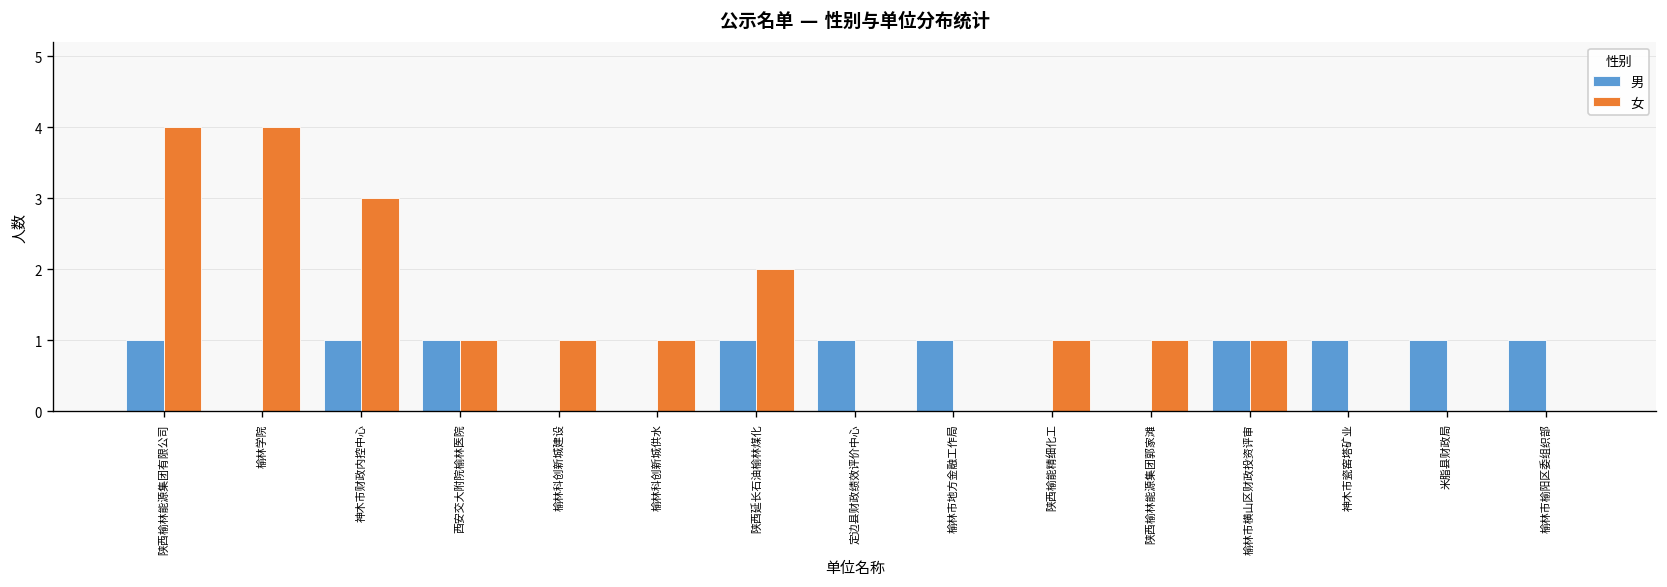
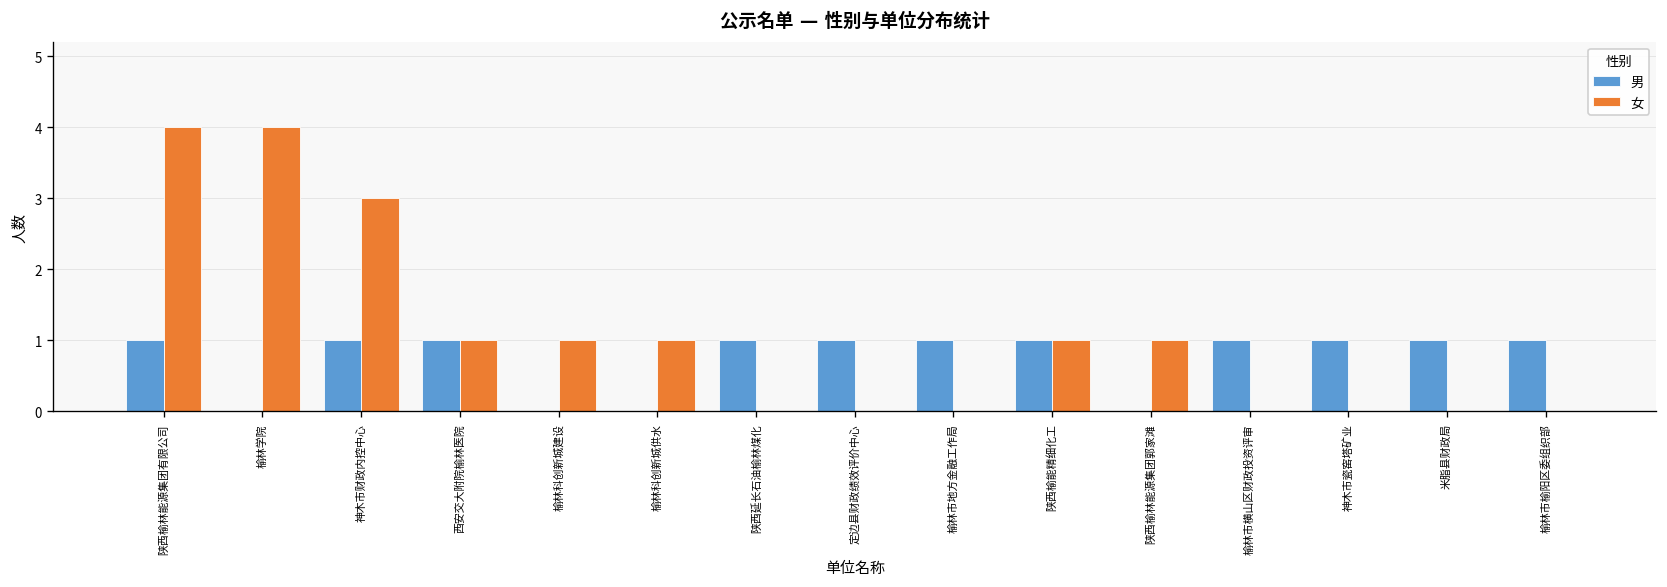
  {
    "男": {
      "陕西榆林能源集团有限公司": 1,
      "榆林学院": 0,
      "神木市财政内控中心": 1,
      "西安交大附院榆林医院": 1,
      "榆林科创新城建设": 0,
      "榆林科创新城供水": 0,
      "陕西延长石油榆林煤化": 1,
      "定边县财政绩效评价中心": 1,
      "榆林市地方金融工作局": 1,
-     "陕西榆能精细化工": 0,
+     "陕西榆能精细化工": 1,
      "陕西榆林能源集团郭家滩": 0,
      "榆林市横山区财政投资评审": 1,
      "神木市瓷窑塔矿业": 1,
      "米脂县财政局": 1,
      "榆林市榆阳区委组织部": 1
    },
    "女": {
      "陕西榆林能源集团有限公司": 4,
      "榆林学院": 4,
      "神木市财政内控中心": 3,
      "西安交大附院榆林医院": 1,
      "榆林科创新城建设": 1,
      "榆林科创新城供水": 1,
-     "陕西延长石油榆林煤化": 2,
+     "陕西延长石油榆林煤化": 0,
      "定边县财政绩效评价中心": 0,
      "榆林市地方金融工作局": 0,
      "陕西榆能精细化工": 1,
      "陕西榆林能源集团郭家滩": 1,
-     "榆林市横山区财政投资评审": 1,
+     "榆林市横山区财政投资评审": 0,
      "神木市瓷窑塔矿业": 0,
      "米脂县财政局": 0,
      "榆林市榆阳区委组织部": 0
    }
  }
